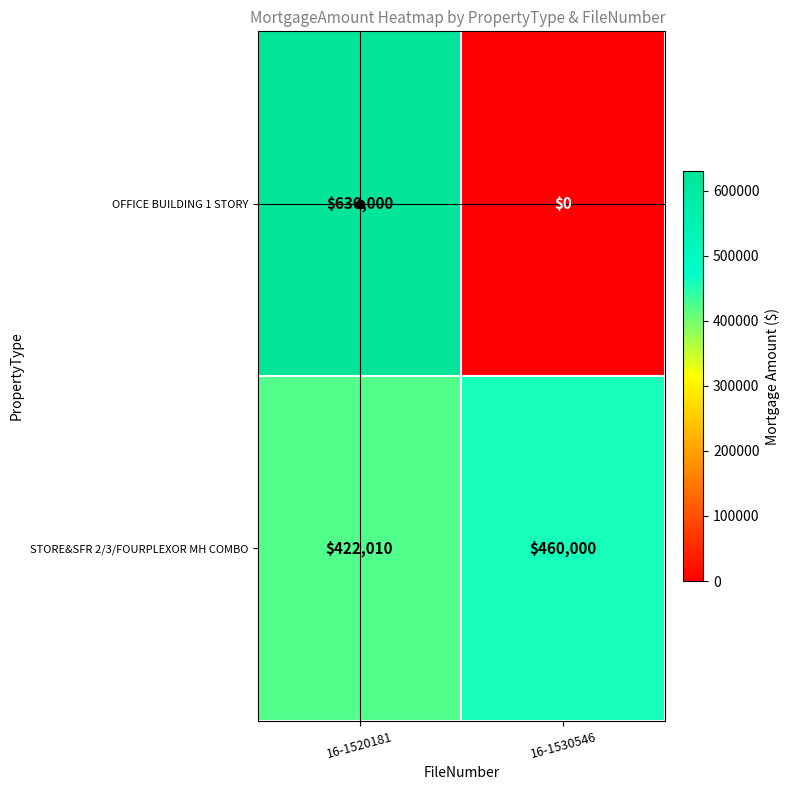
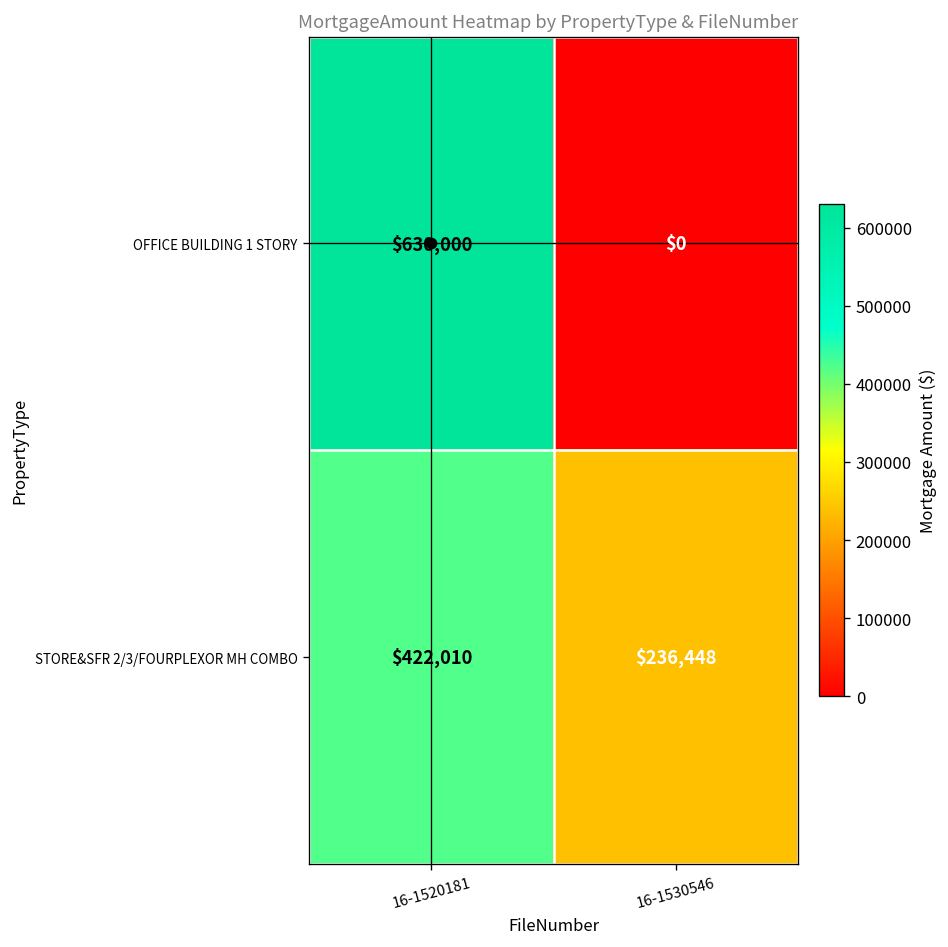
  {
    "OFFICE BUILDING 1 STORY": {
      "16-1530546": "$0"
    },
    "STORE&SFR 2/3/FOURPLEXOR MH COMBO": {
      "16-1520181": "$422,010",
-     "16-1530546": "$460,000"
+     "16-1530546": "$236,448"
    }
  }
